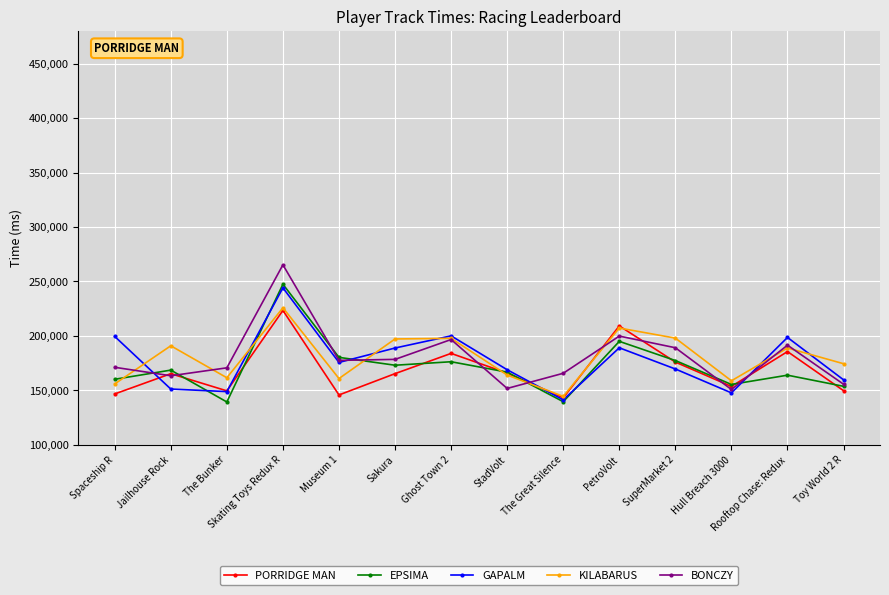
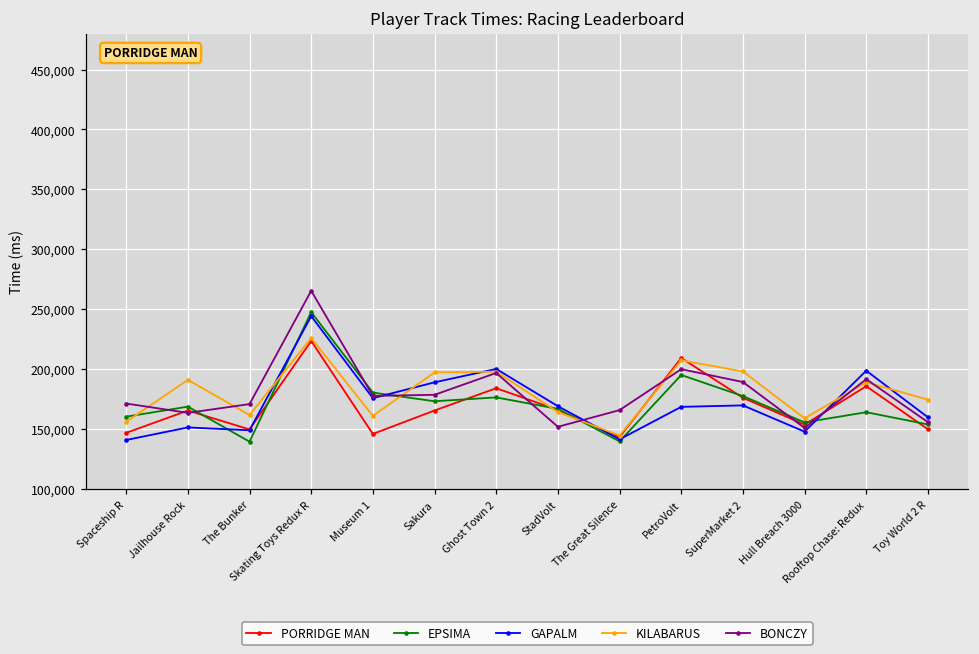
  {
    "PORRIDGE MAN": {
      "Spaceship R": "147,000",
      "Skating Toys Redux R": "223,000",
      "Museum 1": "146,000",
      "Sakura": "165,000",
      "Ghost Town 2": "184,000",
      "Rooftop Chase: Redux": "186,000",
      "Toy World 2 R": "150,000"
    },
    "EPSIMA": {
      "Spaceship R": "160,000",
      "Jailhouse Rock": "169,000",
      "The Bunker": "139,000",
      "Skating Toys Redux R": "247,000",
      "Museum 1": "180,000",
      "Sakura": "173,000",
      "Ghost Town 2": "176,000",
      "PetroVolt": "195,000",
      "Rooftop Chase: Redux": "164,000"
    },
    "GAPALM": {
-     "Spaceship R": "199,000",
+     "Spaceship R": "141,000",
      "Jailhouse Rock": "151,000",
      "Skating Toys Redux R": "244,000",
      "Sakura": "189,000",
-     "PetroVolt": "189,000",
+     "PetroVolt": "168,000",
      "SuperMarket 2": "170,000",
      "Hull Breach 3000": "148,000",
      "Rooftop Chase: Redux": "199,000",
      "Toy World 2 R": "160,000"
    },
    "KILABARUS": {
      "Spaceship R": "156,000",
      "Jailhouse Rock": "191,000",
      "The Bunker": "162,000",
      "Skating Toys Redux R": "226,000",
      "Museum 1": "161,000",
      "Sakura": "197,000",
      "SuperMarket 2": "198,000",
      "Hull Breach 3000": "159,000",
      "Rooftop Chase: Redux": "189,000",
      "Toy World 2 R": "174,000"
    },
    "BONCZY": {
      "Spaceship R": "171,000",
      "The Bunker": "171,000",
      "Skating Toys Redux R": "265,000",
      "Sakura": "178,000",
      "StadVolt": "152,000",
      "The Great Silence": "166,000",
      "PetroVolt": "200,000",
      "SuperMarket 2": "189,000",
      "Hull Breach 3000": "151,000",
      "Rooftop Chase: Redux": "191,000"
    }
  }
